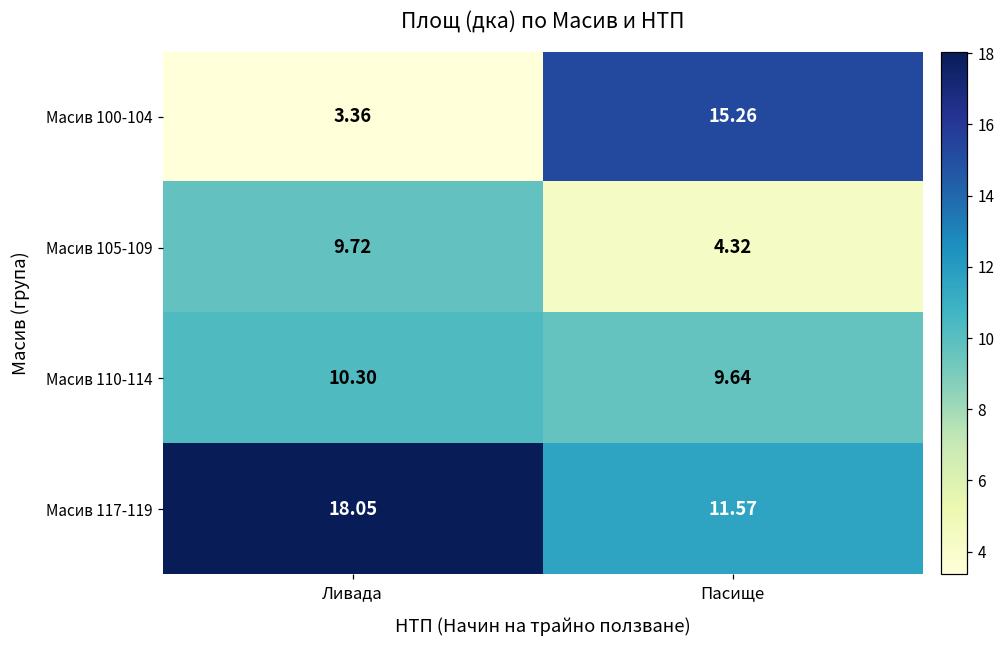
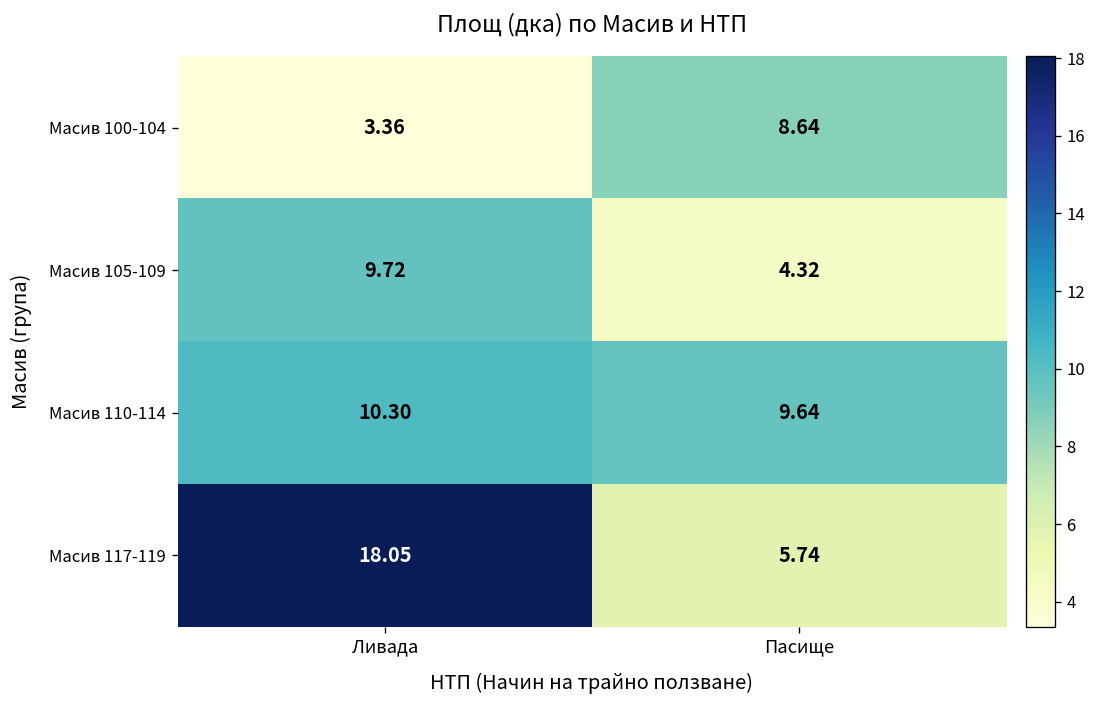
  {
    "Масив 100-104": {
      "Ливада": 3.36,
-     "Пасище": 15.26
+     "Пасище": 8.64
    },
    "Масив 105-109": {
      "Ливада": 9.72,
      "Пасище": 4.32
    },
    "Масив 110-114": {
      "Ливада": 10.30,
      "Пасище": 9.64
    },
    "Масив 117-119": {
      "Ливада": 18.05,
-     "Пасище": 11.57
+     "Пасище": 5.74
    }
  }
